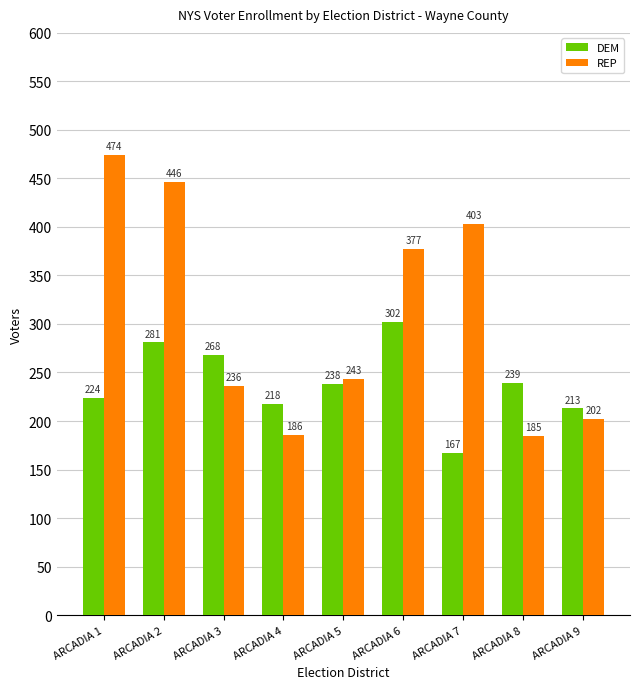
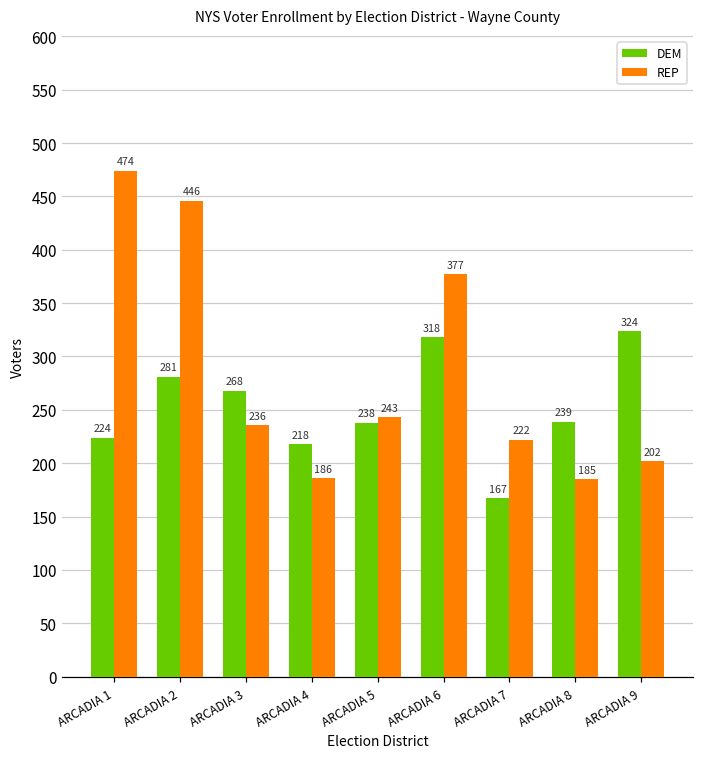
  {
    "DEM": {
      "ARCADIA 1": 224,
      "ARCADIA 2": 281,
      "ARCADIA 3": 268,
      "ARCADIA 4": 218,
      "ARCADIA 5": 238,
-     "ARCADIA 6": 302,
+     "ARCADIA 6": 318,
      "ARCADIA 7": 167,
      "ARCADIA 8": 239,
-     "ARCADIA 9": 213
+     "ARCADIA 9": 324
    },
    "REP": {
      "ARCADIA 1": 474,
      "ARCADIA 2": 446,
      "ARCADIA 3": 236,
      "ARCADIA 4": 186,
      "ARCADIA 5": 243,
      "ARCADIA 6": 377,
-     "ARCADIA 7": 403,
+     "ARCADIA 7": 222,
      "ARCADIA 8": 185,
      "ARCADIA 9": 202
    }
  }
